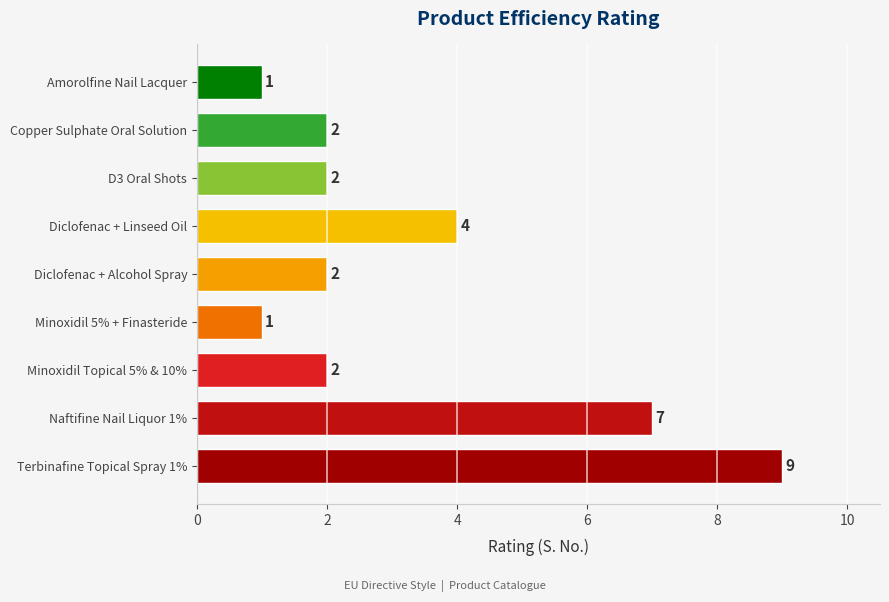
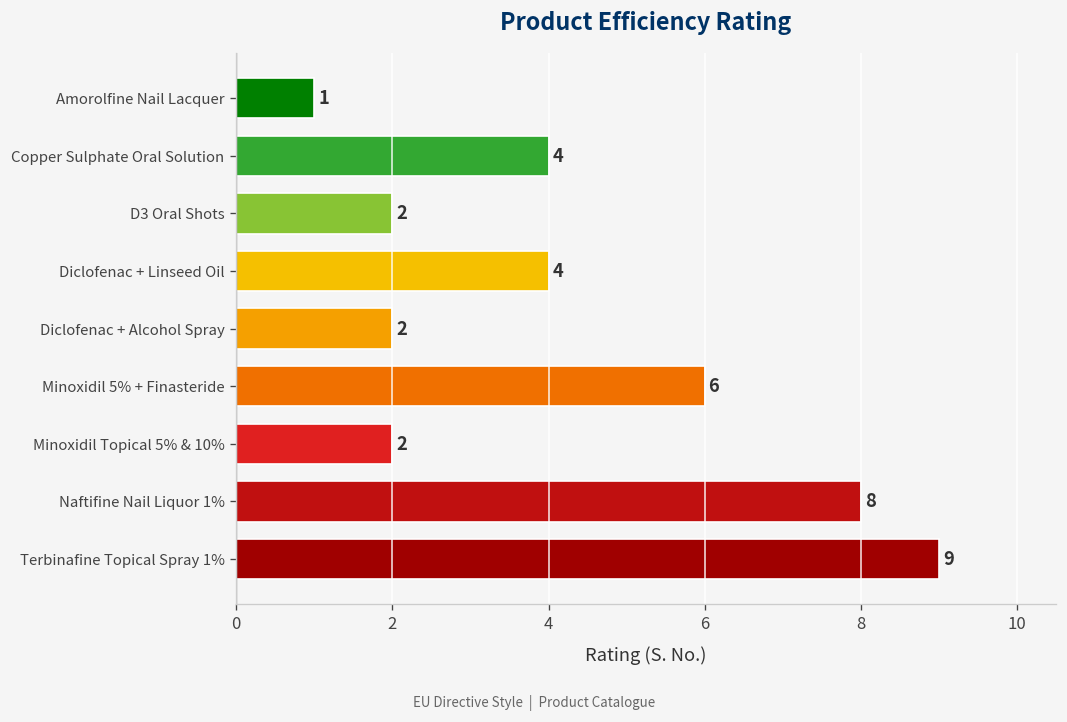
  {
    "Amorolfine Nail Lacquer": 1,
-   "Copper Sulphate Oral Solution": 2,
+   "Copper Sulphate Oral Solution": 4,
    "D3 Oral Shots": 2,
    "Diclofenac + Linseed Oil": 4,
    "Diclofenac + Alcohol Spray": 2,
-   "Minoxidil 5% + Finasteride": 1,
+   "Minoxidil 5% + Finasteride": 6,
    "Minoxidil Topical 5% & 10%": 2,
-   "Naftifine Nail Liquor 1%": 7,
+   "Naftifine Nail Liquor 1%": 8,
    "Terbinafine Topical Spray 1%": 9
  }
